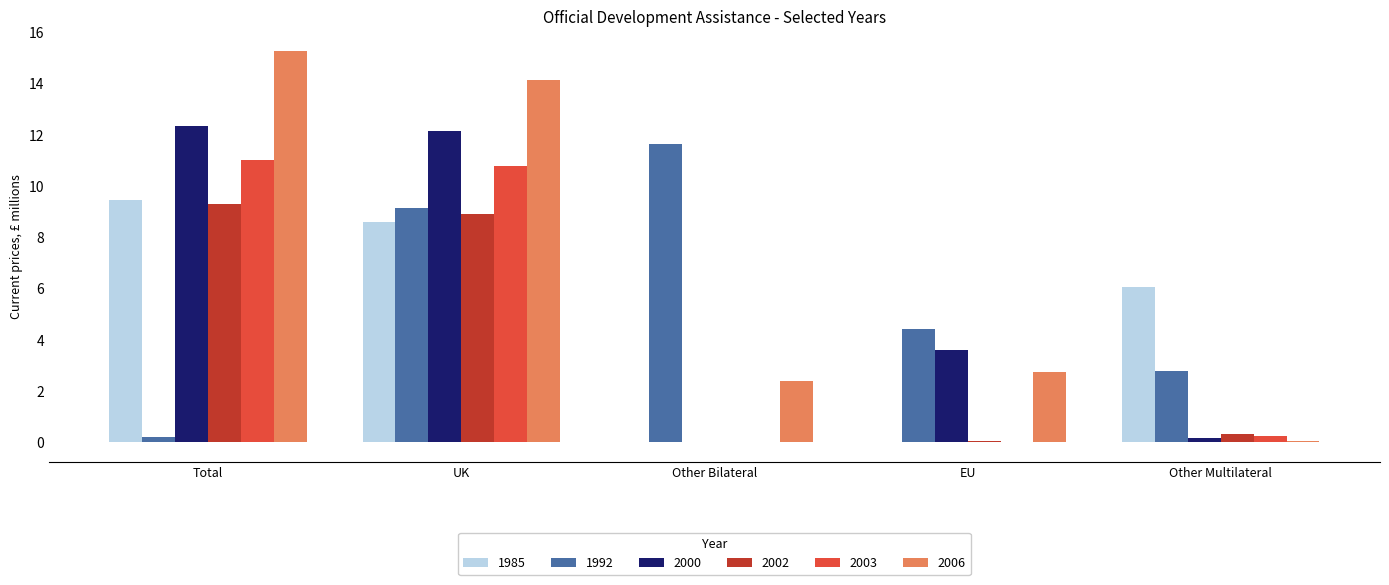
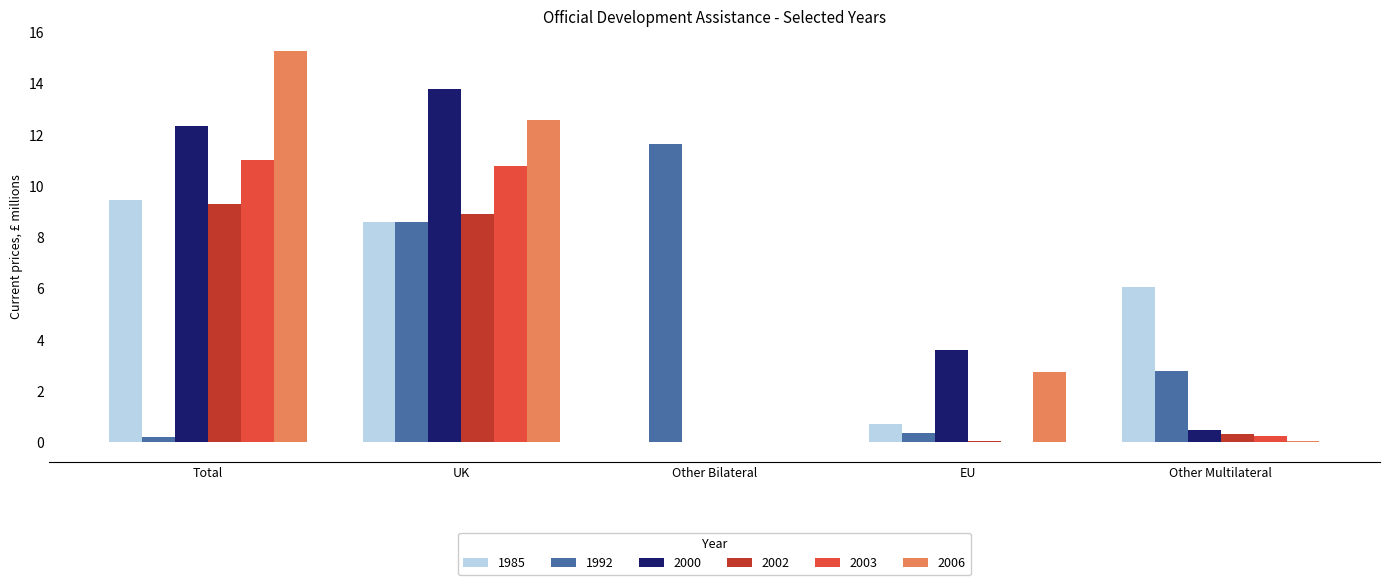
  {
    "1985": {
      "Total": 9.5,
      "UK": 8.6,
-     "EU": 0.0,
+     "EU": 0.7,
      "Other Multilateral": 6.1
    },
    "1992": {
      "Total": 0.2,
-     "UK": 9.2,
+     "UK": 8.6,
      "Other Bilateral": 11.7,
-     "EU": 4.4,
+     "EU": 0.4,
      "Other Multilateral": 2.8
    },
    "2000": {
      "Total": 12.3,
-     "UK": 12.2,
+     "UK": 13.8,
      "EU": 3.6,
-     "Other Multilateral": 0.2
+     "Other Multilateral": 0.5
    },
    "2006": {
      "Total": 15.3,
-     "UK": 14.1,
-     "Other Bilateral": 2.4,
+     "UK": 12.6,
+     "Other Bilateral": 0.0,
      "EU": 2.7
    }
  }
